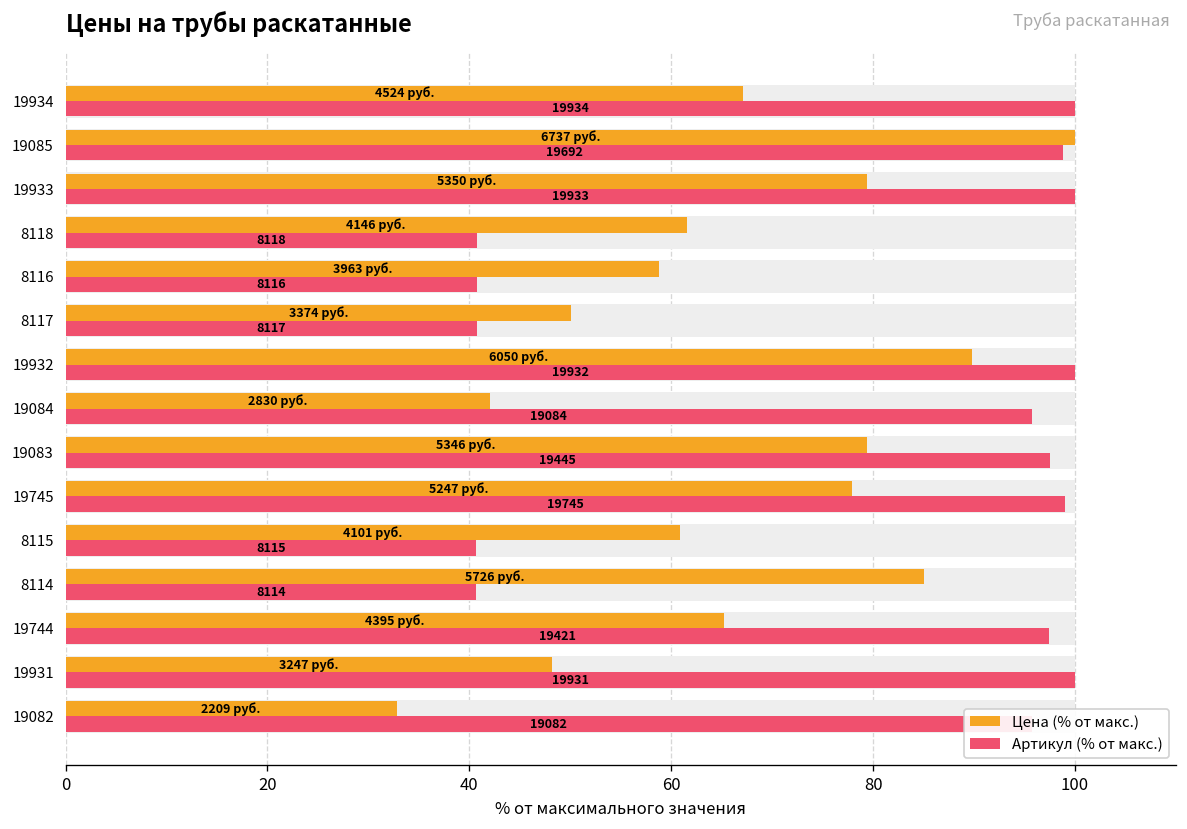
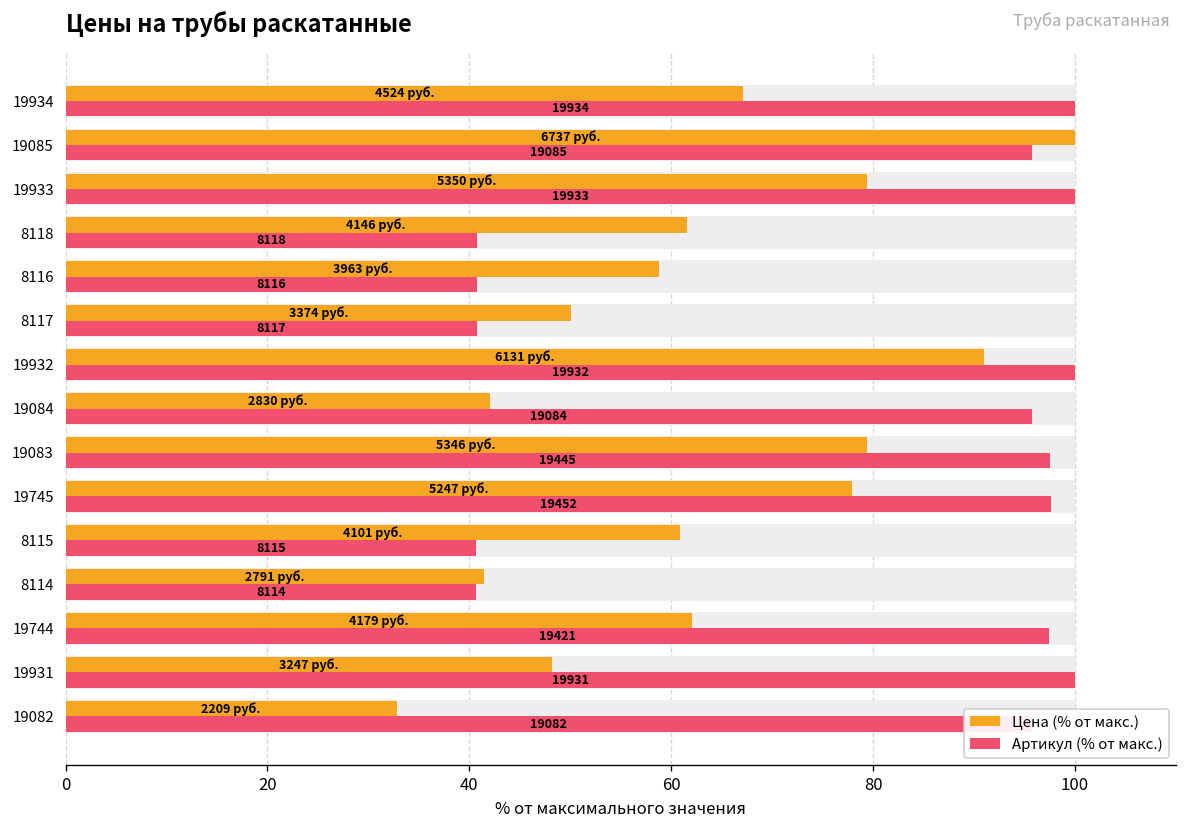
  {
    "Цена (% от макс.)": {
-     "19932": 6050,
-     "8114": 5726,
-     "19744": 4395
+     "19932": 6131,
+     "8114": 2791,
+     "19744": 4179
    },
    "Артикул (% от макс.)": {
-     "19085": 19692,
-     "19745": 19745
+     "19085": 19085,
+     "19745": 19452
    }
  }
